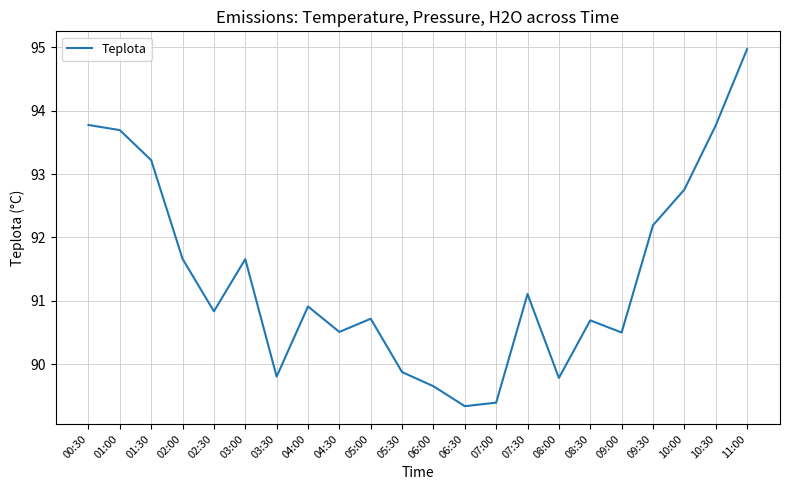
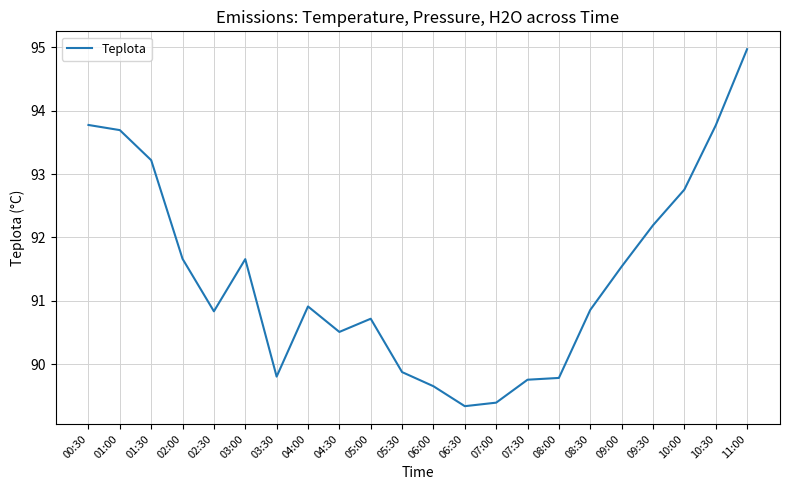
  {
    "00:30": 93.8,
    "01:00": 93.7,
    "01:30": 93.2,
    "02:00": 91.7,
    "02:30": 90.8,
    "03:00": 91.7,
    "03:30": 89.8,
    "04:00": 90.9,
    "04:30": 90.5,
    "05:00": 90.7,
    "05:30": 89.9,
    "06:00": 89.7,
    "06:30": 89.3,
    "07:00": 89.4,
-   "07:30": 91.1,
+   "07:30": 89.8,
    "08:00": 89.8,
-   "08:30": 90.7,
-   "09:00": 90.5,
+   "08:30": 90.9,
+   "09:00": 91.5,
    "09:30": 92.2,
    "10:00": 92.8,
    "10:30": 93.8,
    "11:00": 95.0
  }
